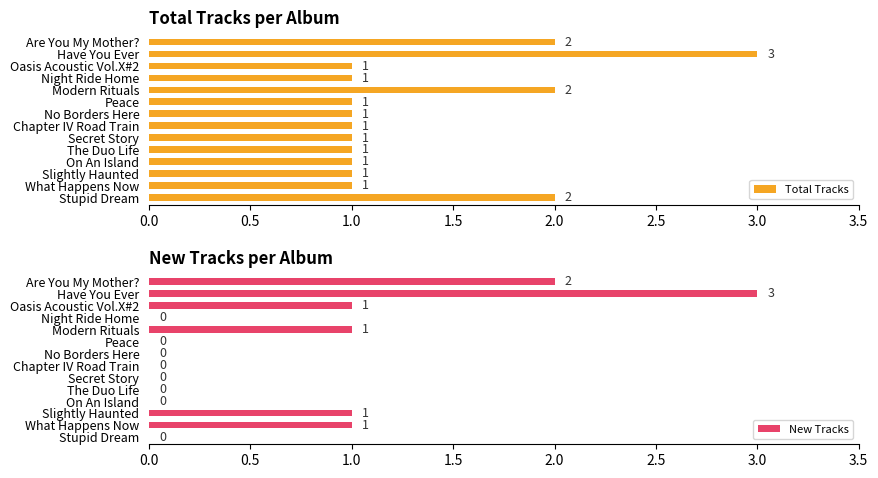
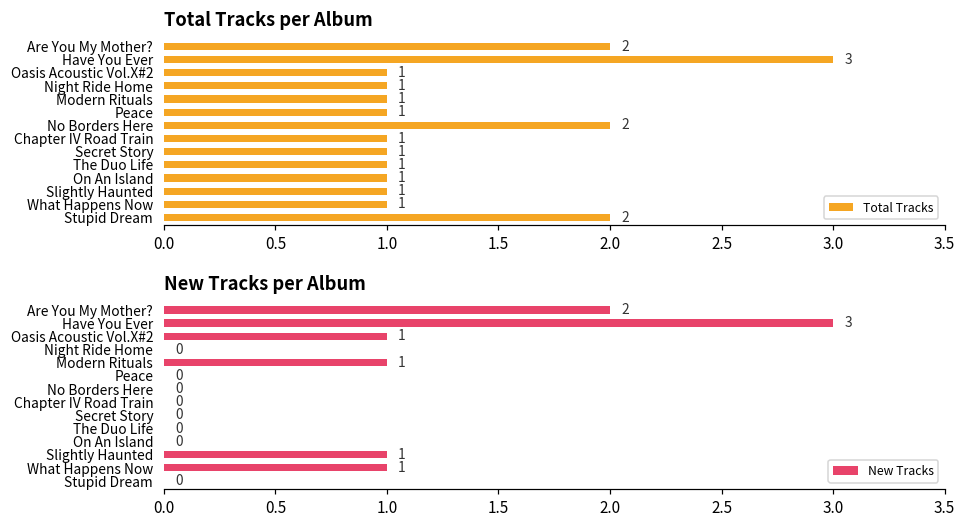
  {
    "Total Tracks per Album": {
      "Are You My Mother?": 2,
      "Have You Ever": 3,
      "Oasis Acoustic Vol.X#2": 1,
      "Night Ride Home": 1,
-     "Modern Rituals": 2,
+     "Modern Rituals": 1,
      "Peace": 1,
-     "No Borders Here": 1,
+     "No Borders Here": 2,
      "Chapter IV Road Train": 1,
      "Secret Story": 1,
      "The Duo Life": 1,
      "On An Island": 1,
      "Slightly Haunted": 1,
      "What Happens Now": 1,
      "Stupid Dream": 2
    },
    "New Tracks per Album": {
      "Are You My Mother?": 2,
      "Have You Ever": 3,
      "Oasis Acoustic Vol.X#2": 1,
      "Night Ride Home": 0,
      "Modern Rituals": 1,
      "Peace": 0,
      "No Borders Here": 0,
      "Chapter IV Road Train": 0,
      "Secret Story": 0,
      "The Duo Life": 0,
      "On An Island": 0,
      "Slightly Haunted": 1,
      "What Happens Now": 1,
      "Stupid Dream": 0
    }
  }
